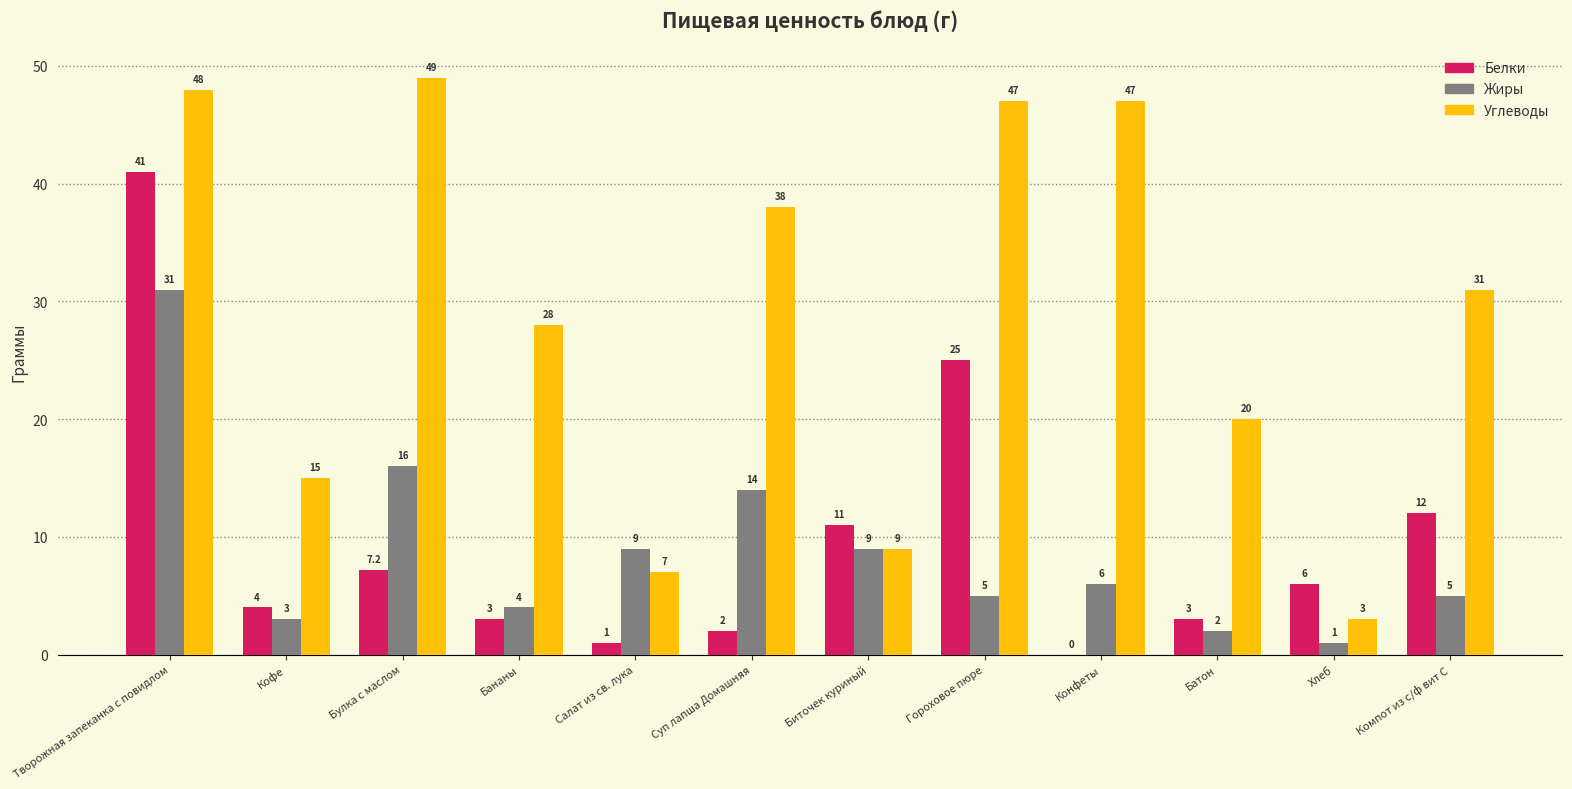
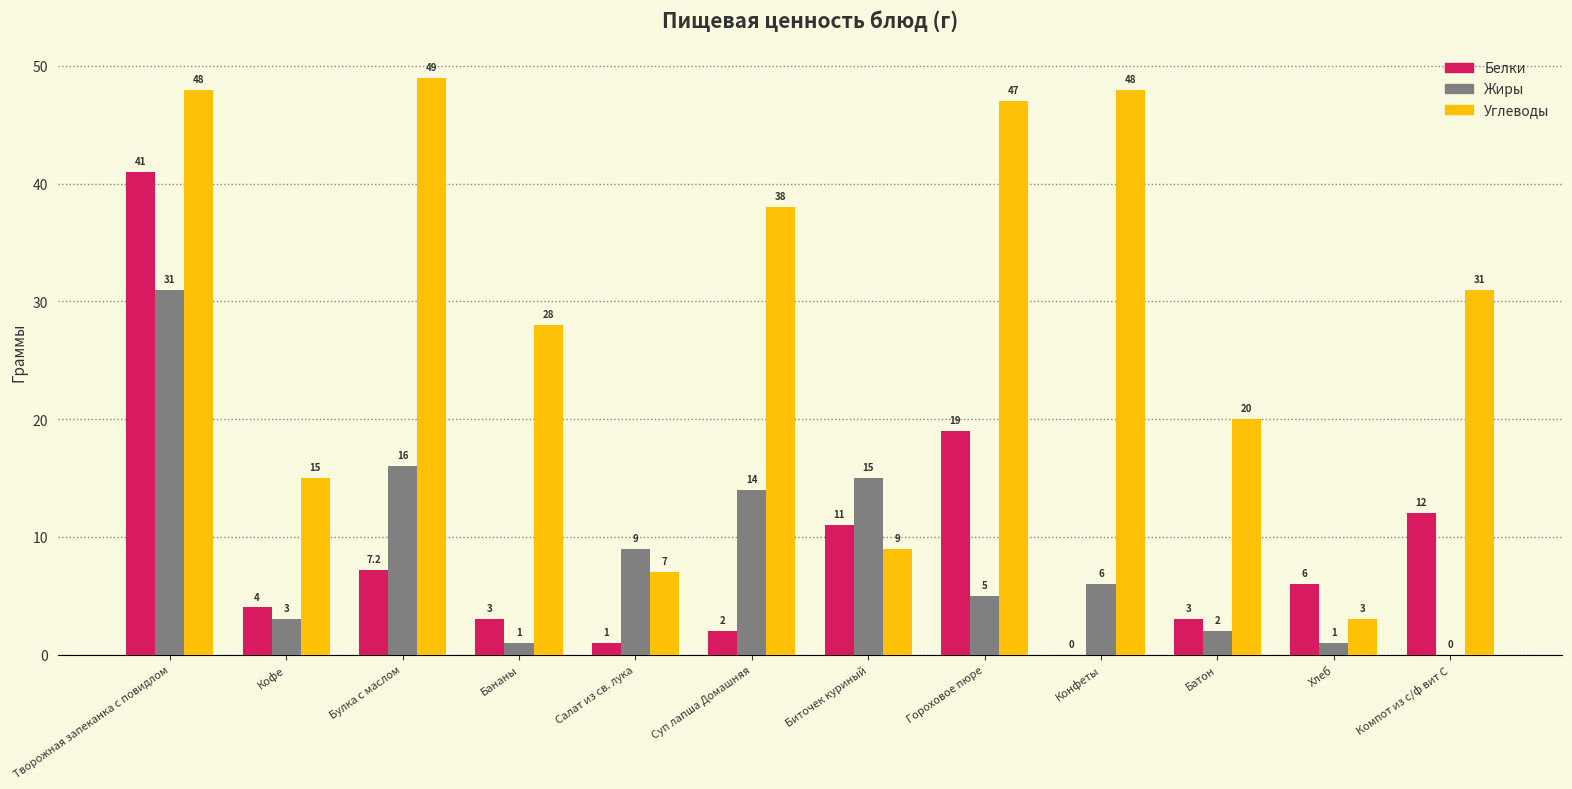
  {
    "Белки": {
      "Творожная запеканка с повидлом": 41,
      "Кофе": 4,
      "Булка с маслом": 7.2,
      "Бананы": 3,
      "Салат из св. лука": 1,
      "Суп лапша Домашняя": 2,
      "Биточек куриный": 11,
-     "Гороховое пюре": 25,
+     "Гороховое пюре": 19,
      "Конфеты": 0,
      "Батон": 3,
      "Хлеб": 6,
      "Компот из с/ф вит С": 12
    },
    "Жиры": {
      "Творожная запеканка с повидлом": 31,
      "Кофе": 3,
      "Булка с маслом": 16,
-     "Бананы": 4,
+     "Бананы": 1,
      "Салат из св. лука": 9,
      "Суп лапша Домашняя": 14,
-     "Биточек куриный": 9,
+     "Биточек куриный": 15,
      "Гороховое пюре": 5,
      "Конфеты": 6,
      "Батон": 2,
      "Хлеб": 1,
-     "Компот из с/ф вит С": 5
+     "Компот из с/ф вит С": 0
    },
    "Углеводы": {
      "Творожная запеканка с повидлом": 48,
      "Кофе": 15,
      "Булка с маслом": 49,
      "Бананы": 28,
      "Салат из св. лука": 7,
      "Суп лапша Домашняя": 38,
      "Биточек куриный": 9,
      "Гороховое пюре": 47,
-     "Конфеты": 47,
+     "Конфеты": 48,
      "Батон": 20,
      "Хлеб": 3,
      "Компот из с/ф вит С": 31
    }
  }
